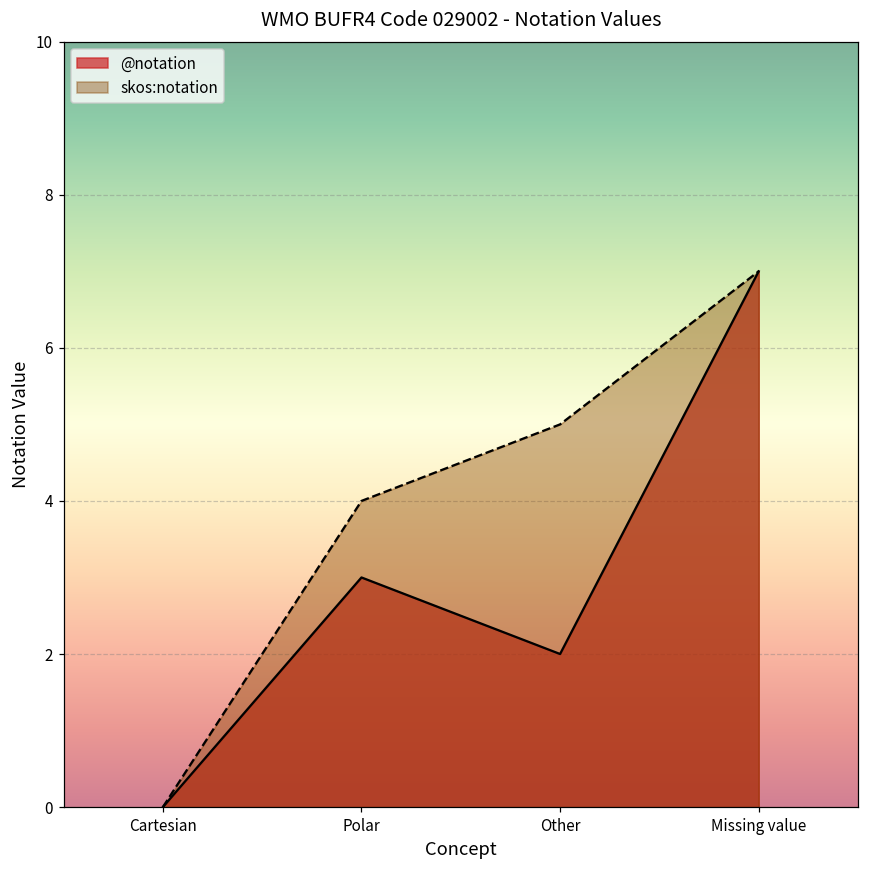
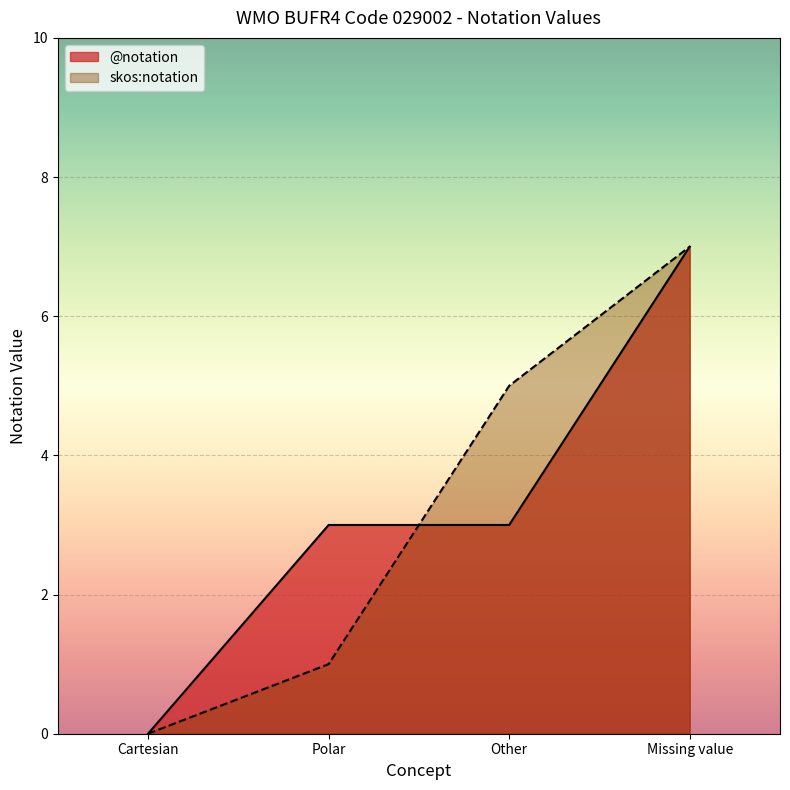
  {
    "@notation": {
      "Polar": 3,
-     "Other": 2
+     "Other": 3
    },
    "skos:notation": {
-     "Polar": 4,
+     "Polar": 1,
      "Other": 5
    }
  }
